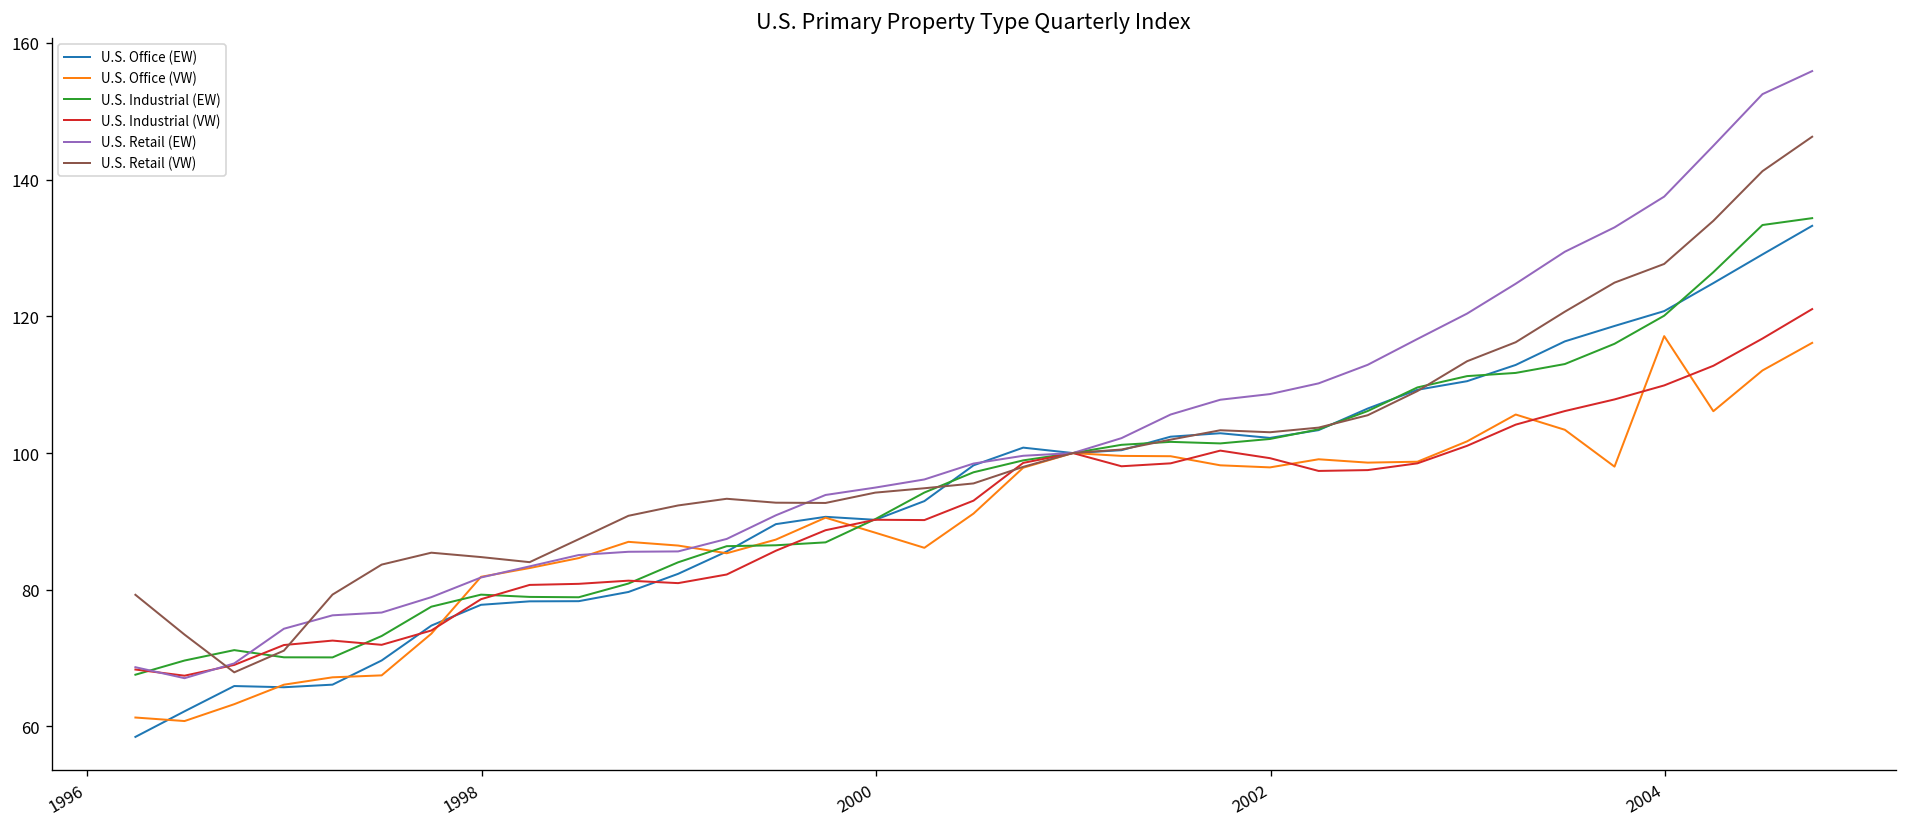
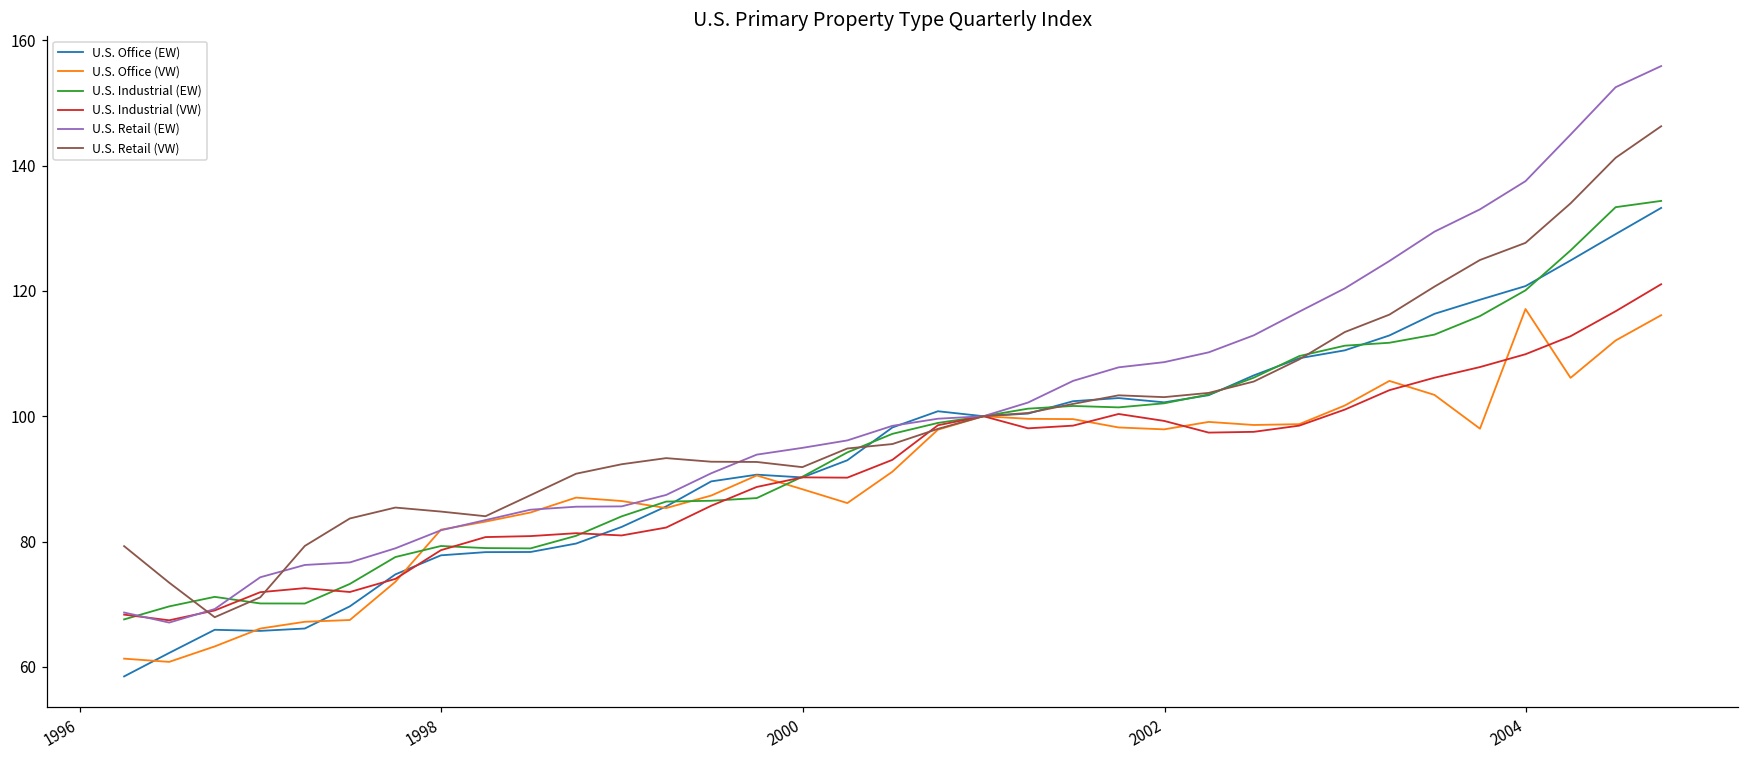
  {
    "U.S. Office (EW)": {
      "1998": 78,
      "2004": 121
    },
    "U.S. Office (VW)": {
      "2000": 88,
      "2002": 98,
      "2004": 117
    },
    "U.S. Industrial (EW)": {
      "1998": 79,
      "2004": 120
    },
    "U.S. Industrial (VW)": {
      "1998": 79,
      "2002": 99,
      "2004": 110
    },
    "U.S. Retail (EW)": {
      "2000": 95,
      "2002": 109,
      "2004": 138
    },
    "U.S. Retail (VW)": {
      "1998": 85,
-     "2000": 94,
+     "2000": 92,
      "2002": 103,
      "2004": 128
    }
  }
